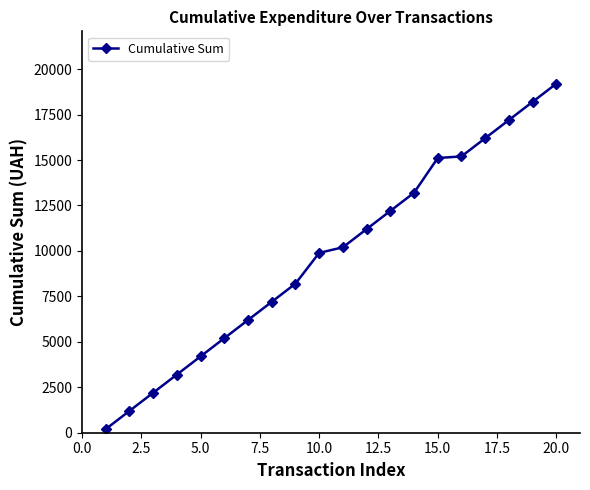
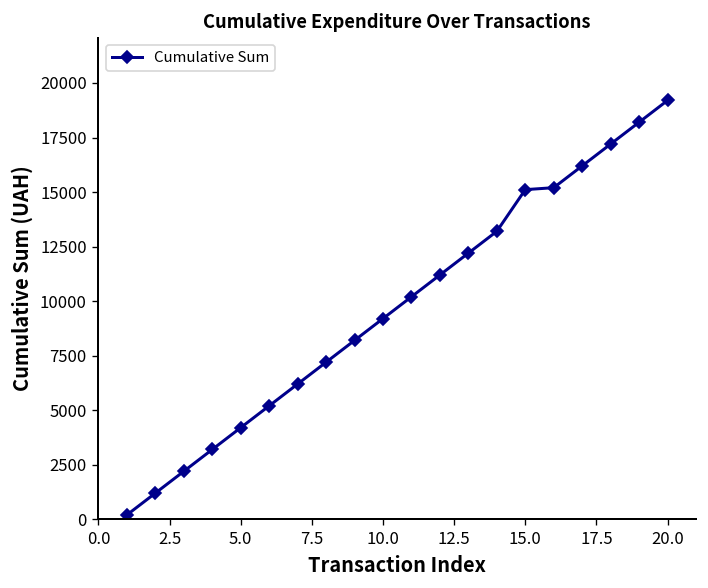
  {
    "5.0": 4200,
-   "10.0": 9900,
+   "10.0": 9200,
    "15.0": 15100,
    "20.0": 19200
  }
